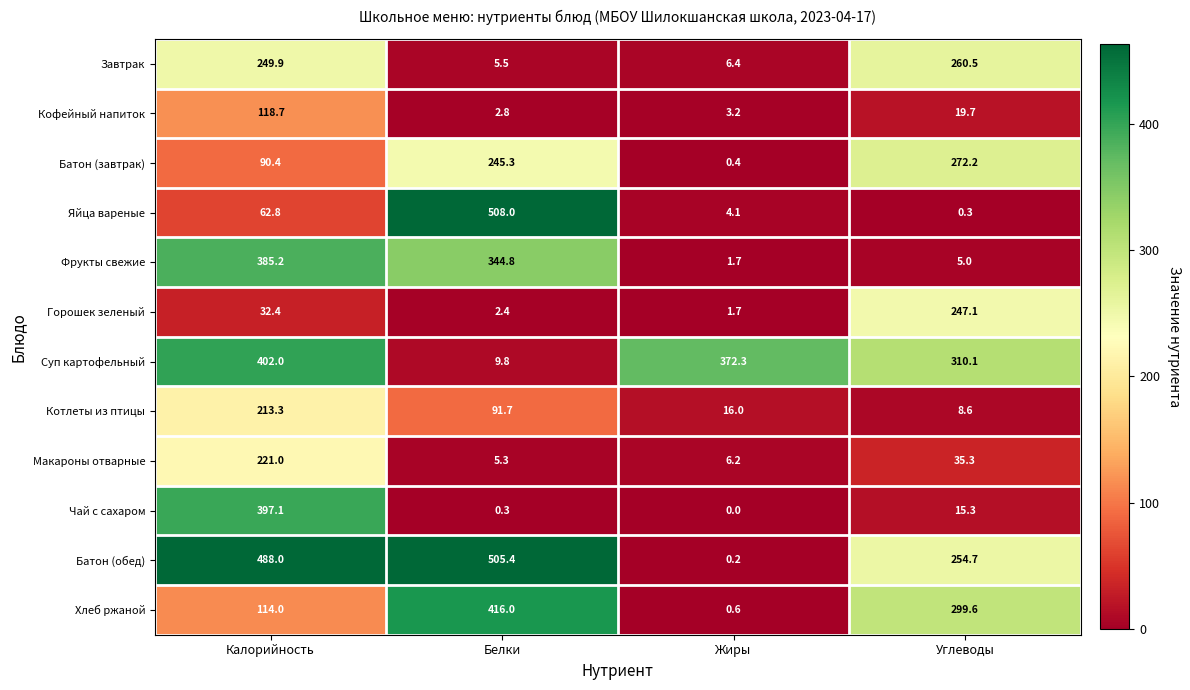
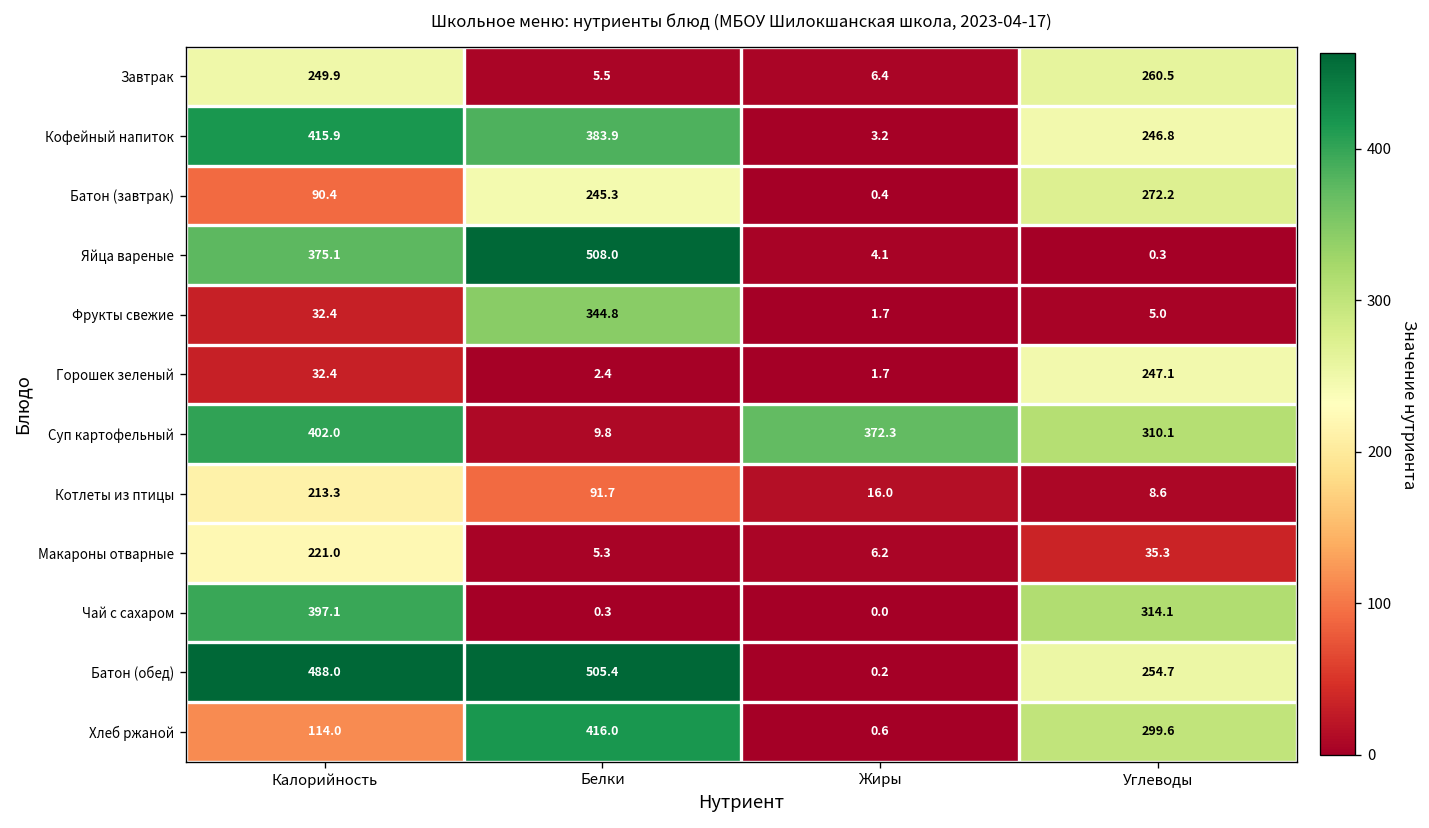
  {
    "Завтрак": {
      "Калорийность": 249.9,
      "Белки": 5.5,
      "Жиры": 6.4,
      "Углеводы": 260.5
    },
    "Кофейный напиток": {
-     "Калорийность": 118.7,
-     "Белки": 2.8,
+     "Калорийность": 415.9,
+     "Белки": 383.9,
      "Жиры": 3.2,
-     "Углеводы": 19.7
+     "Углеводы": 246.8
    },
    "Батон (завтрак)": {
      "Калорийность": 90.4,
      "Белки": 245.3,
      "Жиры": 0.4,
      "Углеводы": 272.2
    },
    "Яйца вареные": {
-     "Калорийность": 62.8,
+     "Калорийность": 375.1,
      "Белки": 508.0,
      "Жиры": 4.1,
      "Углеводы": 0.3
    },
    "Фрукты свежие": {
-     "Калорийность": 385.2,
+     "Калорийность": 32.4,
      "Белки": 344.8,
      "Жиры": 1.7,
      "Углеводы": 5.0
    },
    "Горошек зеленый": {
      "Калорийность": 32.4,
      "Белки": 2.4,
      "Жиры": 1.7,
      "Углеводы": 247.1
    },
    "Суп картофельный": {
      "Калорийность": 402.0,
      "Белки": 9.8,
      "Жиры": 372.3,
      "Углеводы": 310.1
    },
    "Котлеты из птицы": {
      "Калорийность": 213.3,
      "Белки": 91.7,
      "Жиры": 16.0,
      "Углеводы": 8.6
    },
    "Макароны отварные": {
      "Калорийность": 221.0,
      "Белки": 5.3,
      "Жиры": 6.2,
      "Углеводы": 35.3
    },
    "Чай с сахаром": {
      "Калорийность": 397.1,
      "Белки": 0.3,
      "Жиры": 0.0,
-     "Углеводы": 15.3
+     "Углеводы": 314.1
    },
    "Батон (обед)": {
      "Калорийность": 488.0,
      "Белки": 505.4,
      "Жиры": 0.2,
      "Углеводы": 254.7
    },
    "Хлеб ржаной": {
      "Калорийность": 114.0,
      "Белки": 416.0,
      "Жиры": 0.6,
      "Углеводы": 299.6
    }
  }
